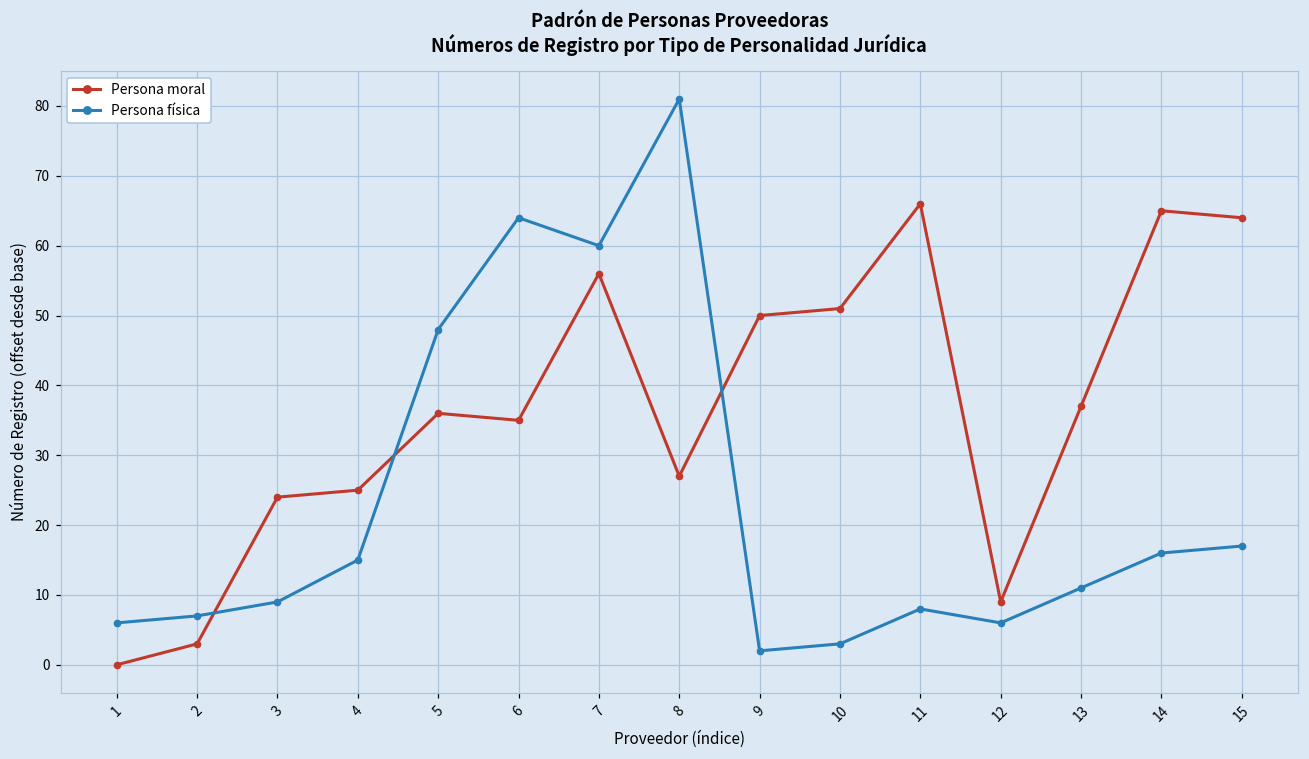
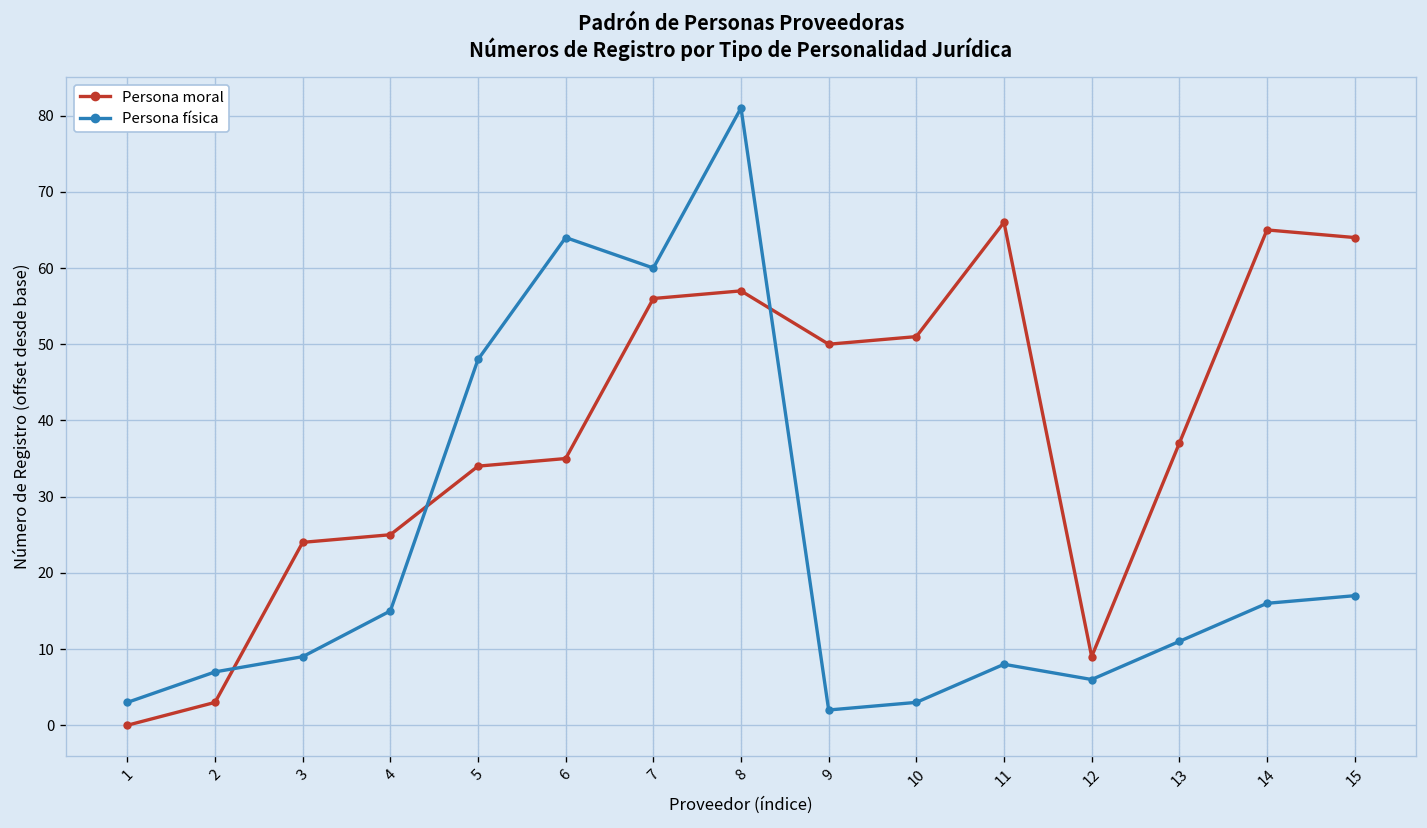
  {
    "Persona moral": {
      "1": 0,
      "2": 3,
      "3": 24,
      "4": 25,
-     "5": 36,
+     "5": 34,
      "6": 35,
      "7": 56,
-     "8": 27,
+     "8": 57,
      "9": 50,
      "10": 51,
      "11": 66,
      "12": 9,
      "13": 37,
      "14": 65,
      "15": 64
    },
    "Persona física": {
-     "1": 6,
+     "1": 3,
      "2": 7,
      "3": 9,
      "4": 15,
      "5": 48,
      "6": 64,
      "7": 60,
      "8": 81,
      "9": 2,
      "10": 3,
      "11": 8,
      "12": 6,
      "13": 11,
      "14": 16,
      "15": 17
    }
  }
